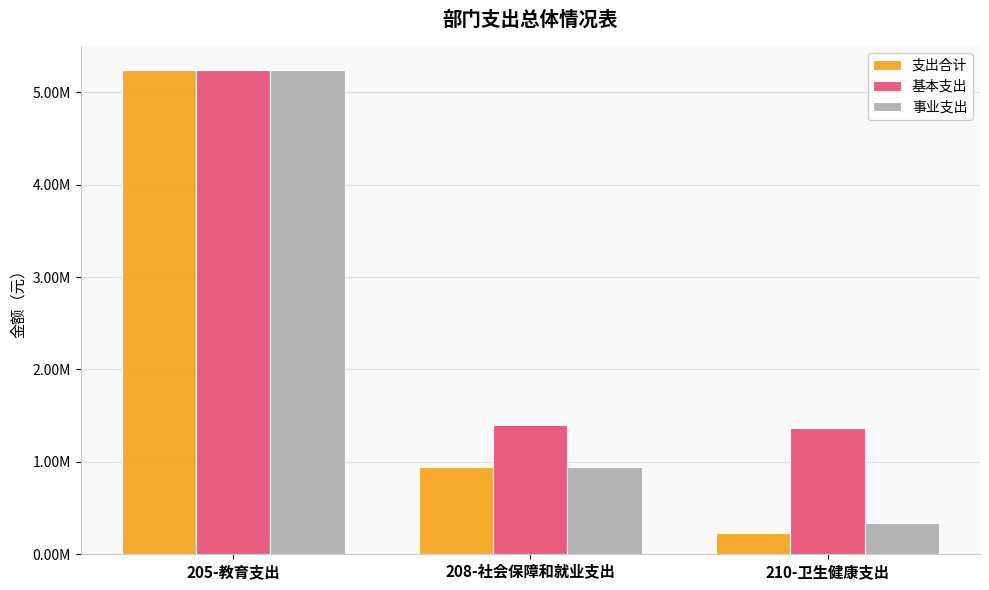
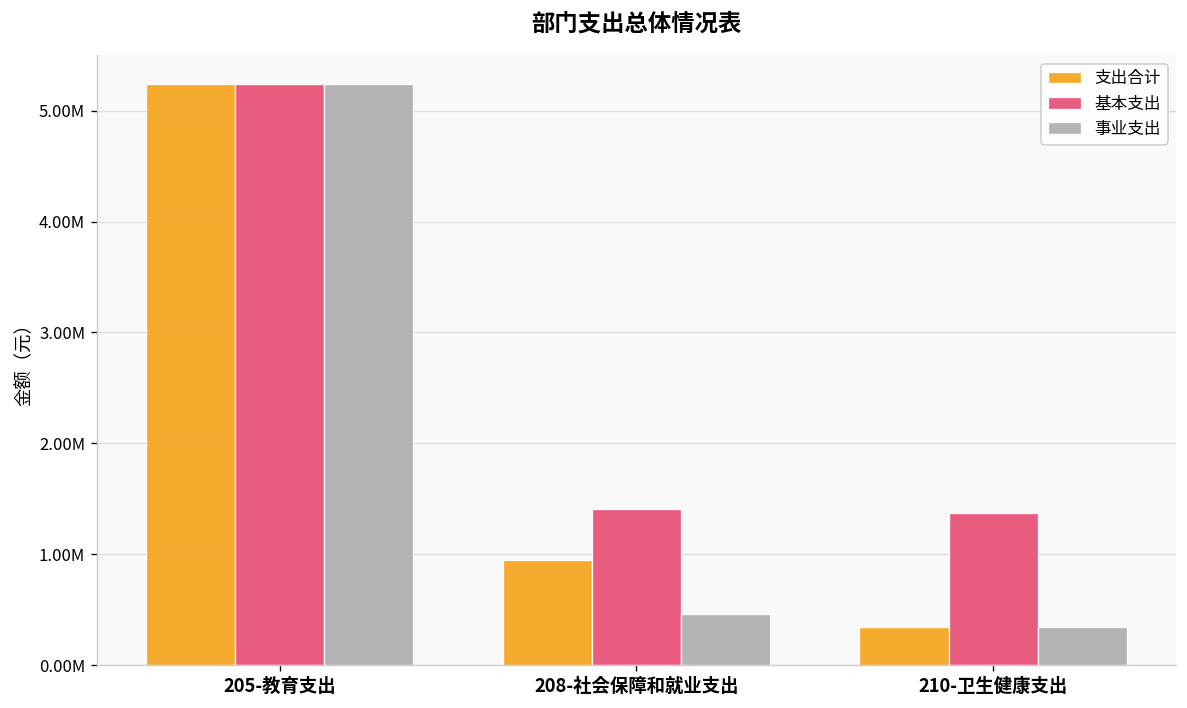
  {
    "支出合计": {
      "205-教育支出": 5200000,
      "208-社会保障和就业支出": 900000,
-     "210-卫生健康支出": 200000
+     "210-卫生健康支出": 300000
    },
    "基本支出": {
      "205-教育支出": 5200000,
      "208-社会保障和就业支出": 1400000,
      "210-卫生健康支出": 1400000
    },
    "事业支出": {
      "205-教育支出": 5200000,
-     "208-社会保障和就业支出": 900000,
+     "208-社会保障和就业支出": 500000,
      "210-卫生健康支出": 300000
    }
  }
